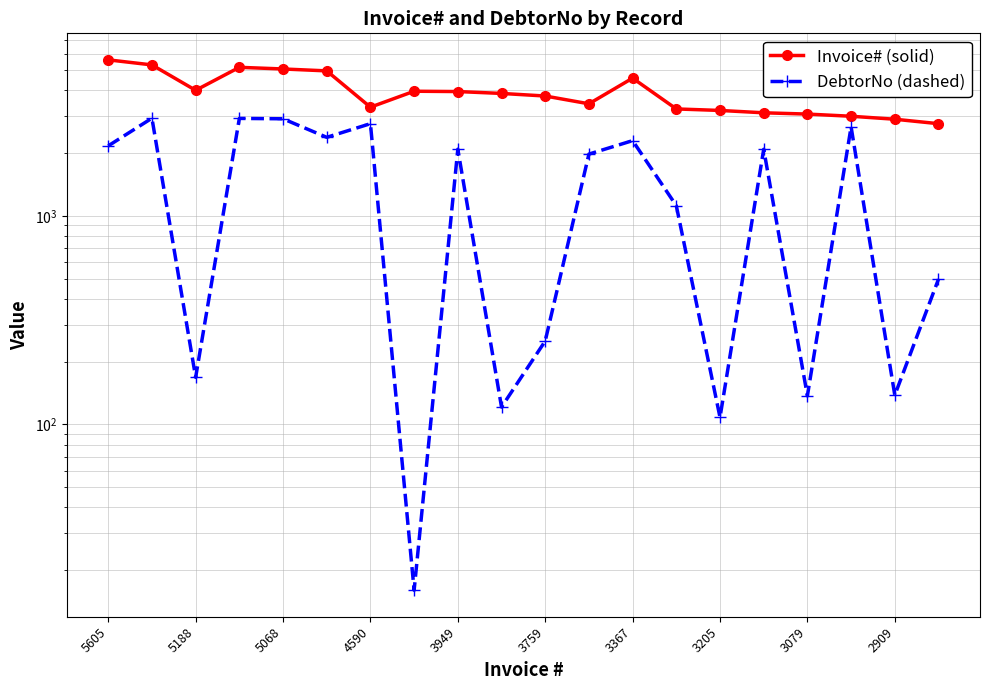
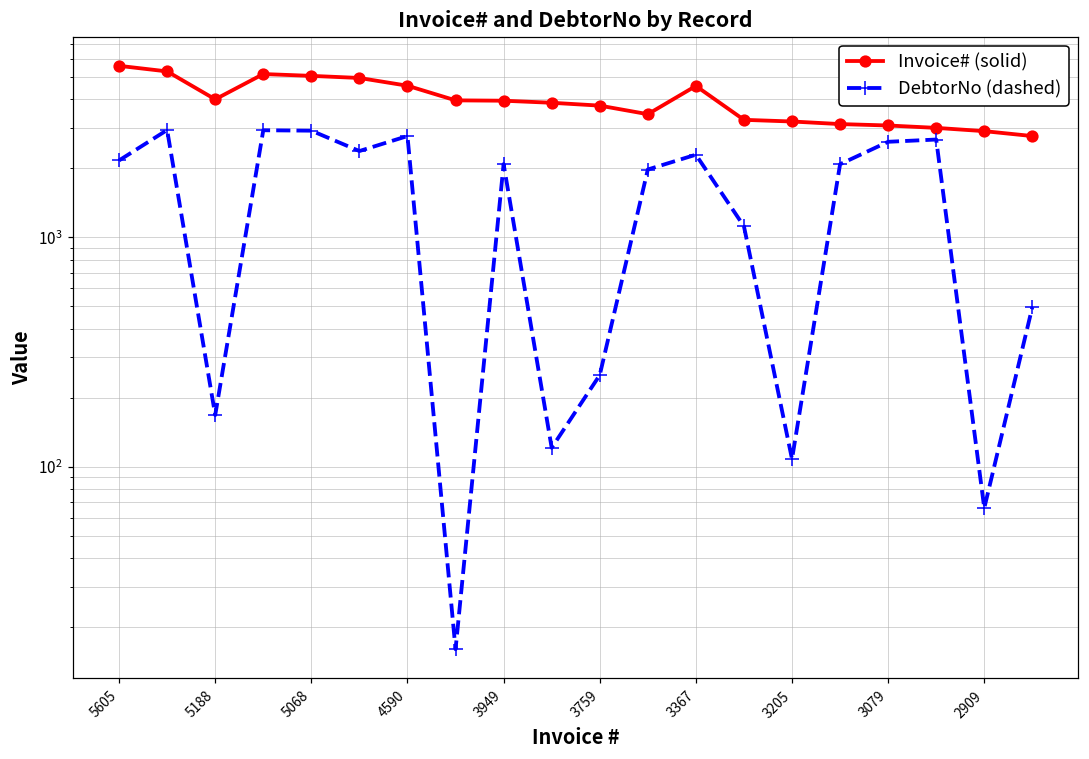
  {
    "Invoice# (solid)": {
      "5605": 5600,
      "5188": 4000,
      "5068": 5100,
-     "4590": 3300,
+     "4590": 4600,
      "3949": 3900,
      "3759": 3800,
      "3367": 4600,
      "3205": 3200,
      "3079": 3100,
      "2909": 2900
    },
    "DebtorNo (dashed)": {
      "5605": 2200,
      "5188": 170,
      "5068": 2900,
      "4590": 2800,
      "3949": 2100,
      "3759": 250,
      "3367": 2300,
      "3205": 110,
-     "3079": 140,
-     "2909": 140
+     "3079": 2600,
+     "2909": 66
    }
  }
